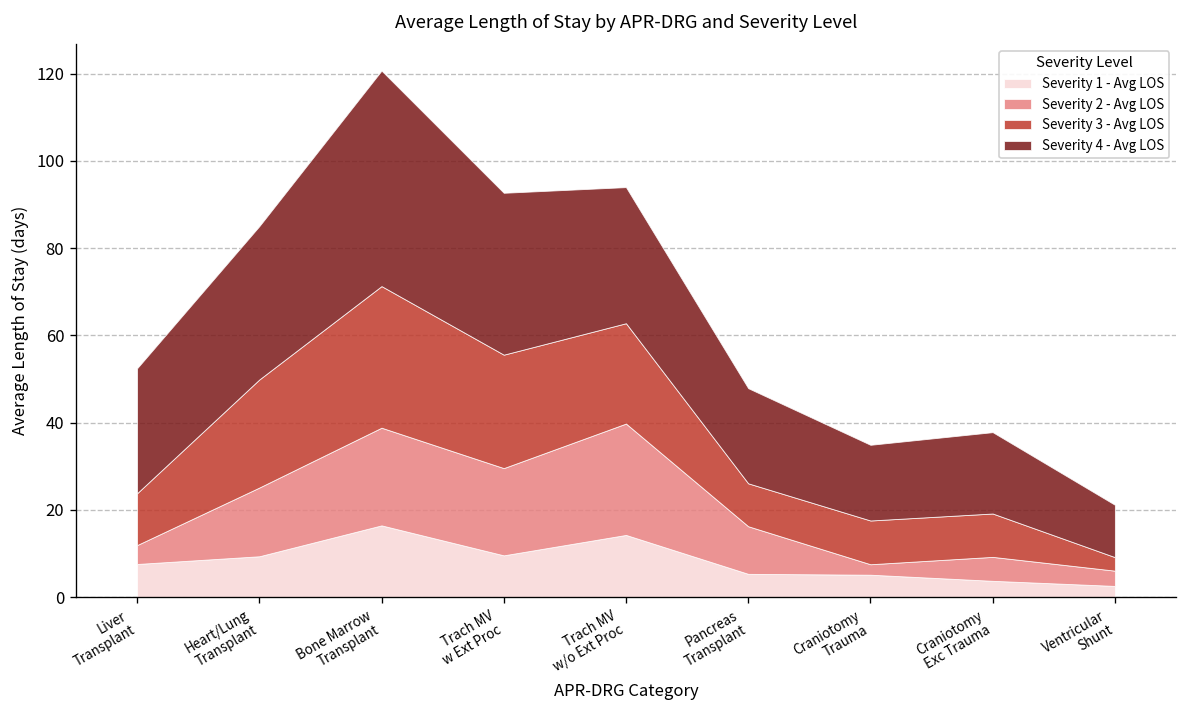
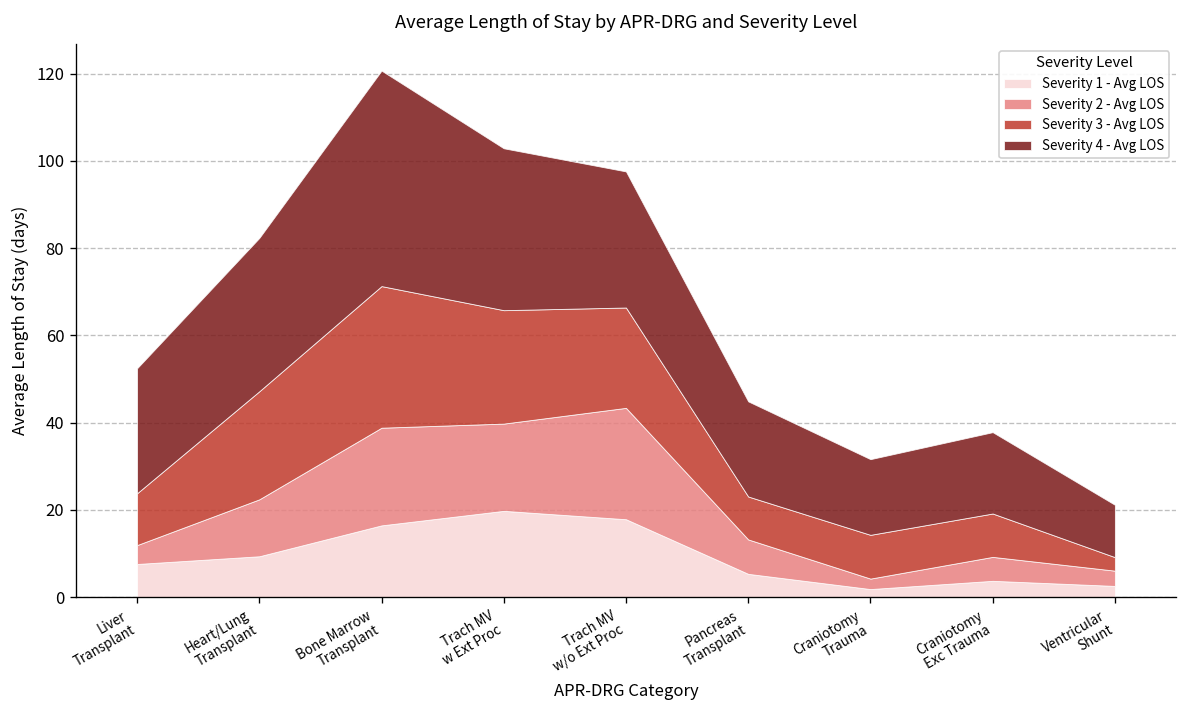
  {
    "Severity 1 - Avg LOS": {
      "Liver Transplant": 8,
      "Heart/Lung Transplant": 9,
      "Bone Marrow Transplant": 16,
-     "Trach MV w Ext Proc": 10,
-     "Trach MV w/o Ext Proc": 14,
+     "Trach MV w Ext Proc": 20,
+     "Trach MV w/o Ext Proc": 18,
      "Pancreas Transplant": 5,
-     "Craniotomy Trauma": 5,
+     "Craniotomy Trauma": 2,
      "Craniotomy Exc Trauma": 4,
      "Ventricular Shunt": 3
    },
    "Severity 2 - Avg LOS": {
      "Liver Transplant": 4,
-     "Heart/Lung Transplant": 16,
+     "Heart/Lung Transplant": 13,
      "Bone Marrow Transplant": 22,
      "Trach MV w Ext Proc": 20,
      "Trach MV w/o Ext Proc": 26,
-     "Pancreas Transplant": 11,
+     "Pancreas Transplant": 8,
      "Craniotomy Trauma": 2,
      "Craniotomy Exc Trauma": 5,
      "Ventricular Shunt": 4
    },
    "Severity 3 - Avg LOS": {
      "Liver Transplant": 12,
      "Heart/Lung Transplant": 25,
      "Bone Marrow Transplant": 32,
      "Trach MV w Ext Proc": 26,
      "Trach MV w/o Ext Proc": 23,
      "Pancreas Transplant": 10,
      "Craniotomy Trauma": 10,
      "Craniotomy Exc Trauma": 10,
      "Ventricular Shunt": 3
    },
    "Severity 4 - Avg LOS": {
      "Liver Transplant": 29,
      "Heart/Lung Transplant": 35,
      "Bone Marrow Transplant": 49,
      "Trach MV w Ext Proc": 37,
      "Trach MV w/o Ext Proc": 31,
      "Pancreas Transplant": 22,
      "Craniotomy Trauma": 17,
      "Craniotomy Exc Trauma": 19,
      "Ventricular Shunt": 12
    }
  }
